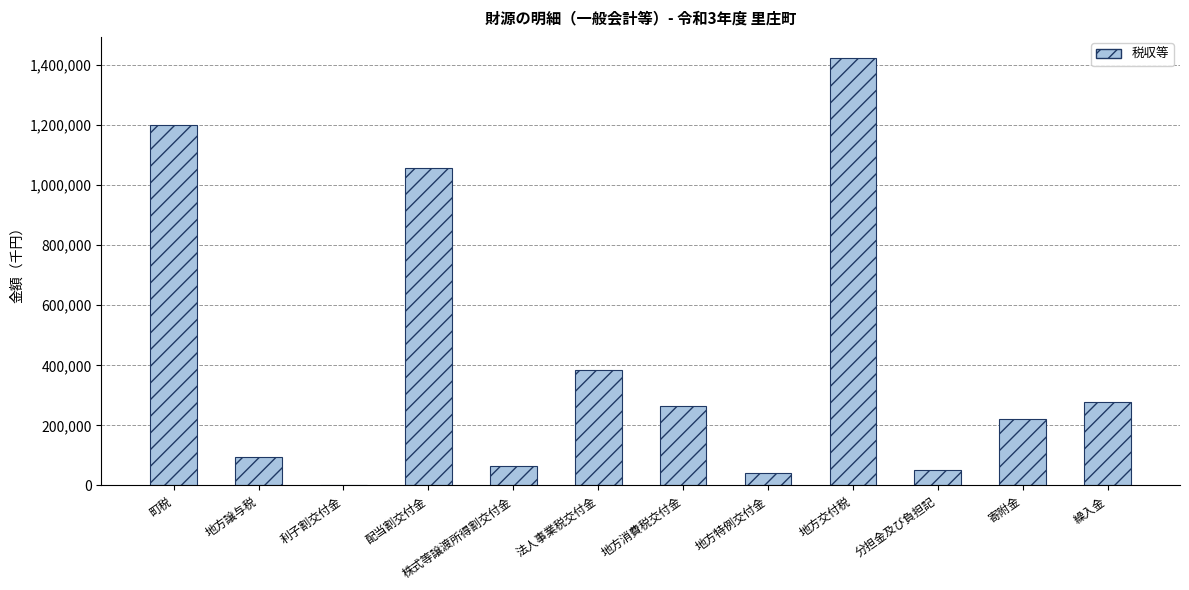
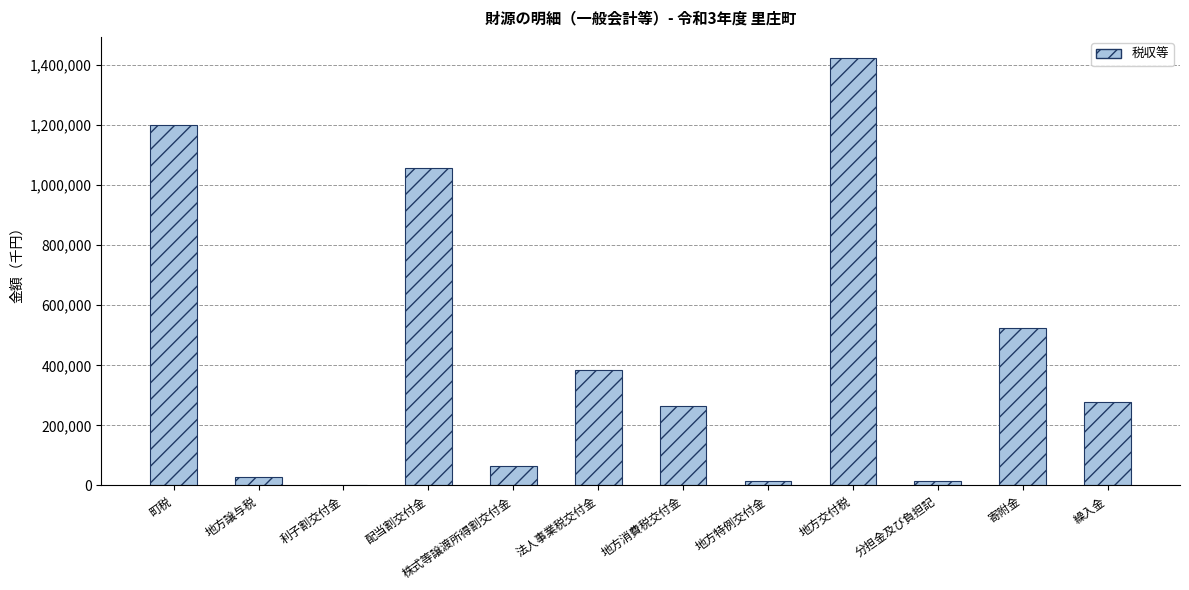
  {
    "町税": "1,200,000",
-   "地方譲与税": "100,000",
+   "地方譲与税": "30,000",
    "配当割交付金": "1,060,000",
    "株式等譲渡所得割交付金": "60,000",
    "法人事業税交付金": "380,000",
    "地方消費税交付金": "260,000",
-   "地方特例交付金": "40,000",
+   "地方特例交付金": "10,000",
    "地方交付税": "1,420,000",
-   "分担金及び負担記": "50,000",
-   "寄附金": "220,000",
+   "分担金及び負担記": "20,000",
+   "寄附金": "530,000",
    "繰入金": "280,000"
  }
